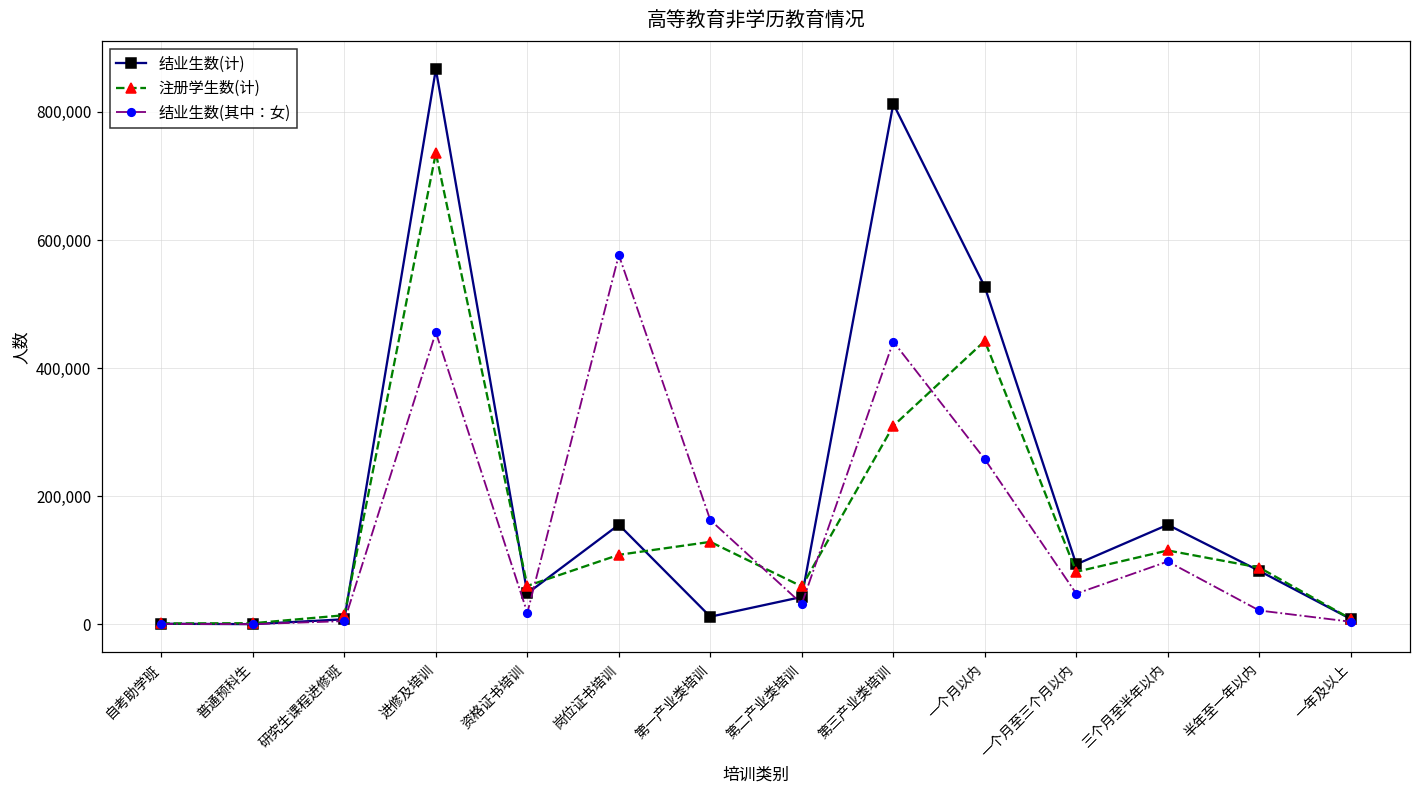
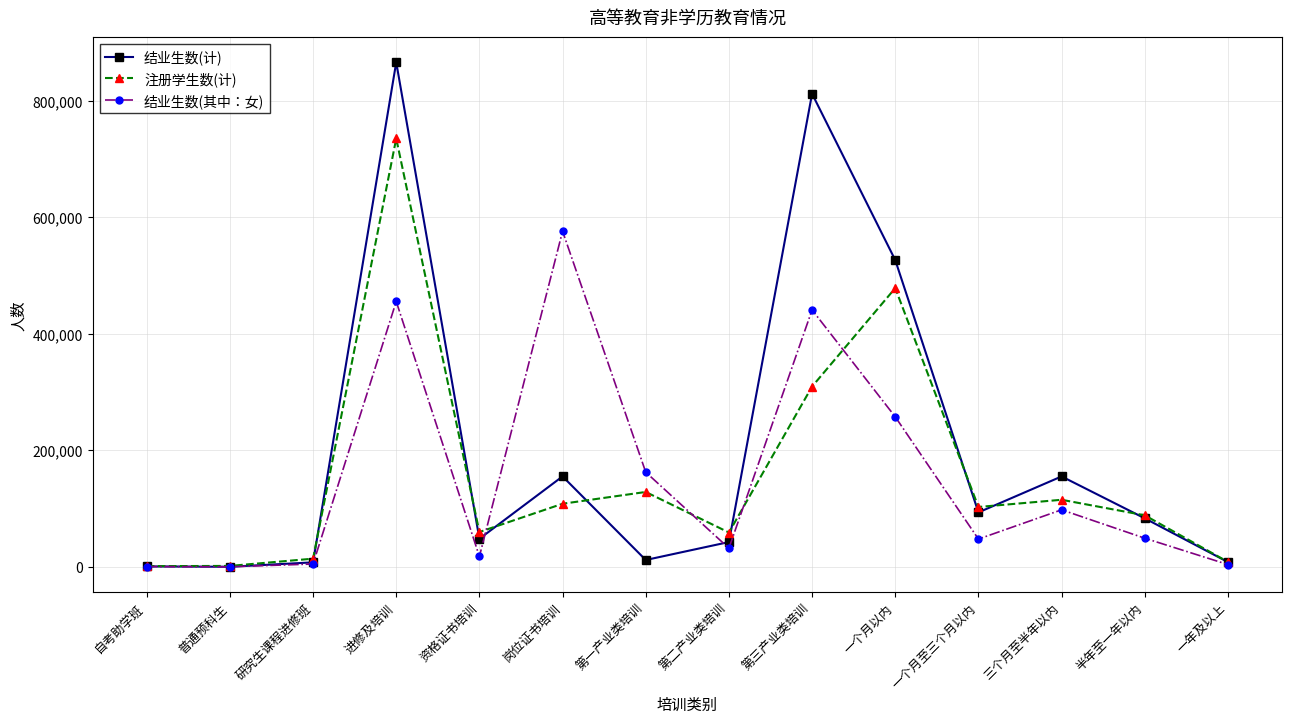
  {
    "结业生数(计)": {
      "进修及培训": "870,000",
      "资格证书培训": "50,000",
      "岗位证书培训": "160,000",
      "第一产业类培训": "10,000",
      "第二产业类培训": "40,000",
      "第三产业类培训": "810,000",
      "一个月以内": "530,000",
      "一个月至三个月以内": "90,000",
      "三个月至半年以内": "160,000",
      "半年至一年以内": "80,000"
    },
    "注册学生数(计)": {
      "研究生课程进修班": "10,000",
      "进修及培训": "740,000",
      "资格证书培训": "60,000",
      "岗位证书培训": "110,000",
      "第一产业类培训": "130,000",
      "第二产业类培训": "60,000",
      "第三产业类培训": "310,000",
-     "一个月以内": "440,000",
-     "一个月至三个月以内": "80,000",
+     "一个月以内": "480,000",
+     "一个月至三个月以内": "100,000",
      "三个月至半年以内": "120,000",
      "半年至一年以内": "90,000"
    },
    "结业生数(其中：女)": {
      "进修及培训": "460,000",
      "资格证书培训": "20,000",
      "岗位证书培训": "580,000",
      "第一产业类培训": "160,000",
      "第二产业类培训": "30,000",
      "第三产业类培训": "440,000",
      "一个月以内": "260,000",
      "一个月至三个月以内": "50,000",
      "三个月至半年以内": "100,000",
-     "半年至一年以内": "20,000"
+     "半年至一年以内": "50,000"
    }
  }
